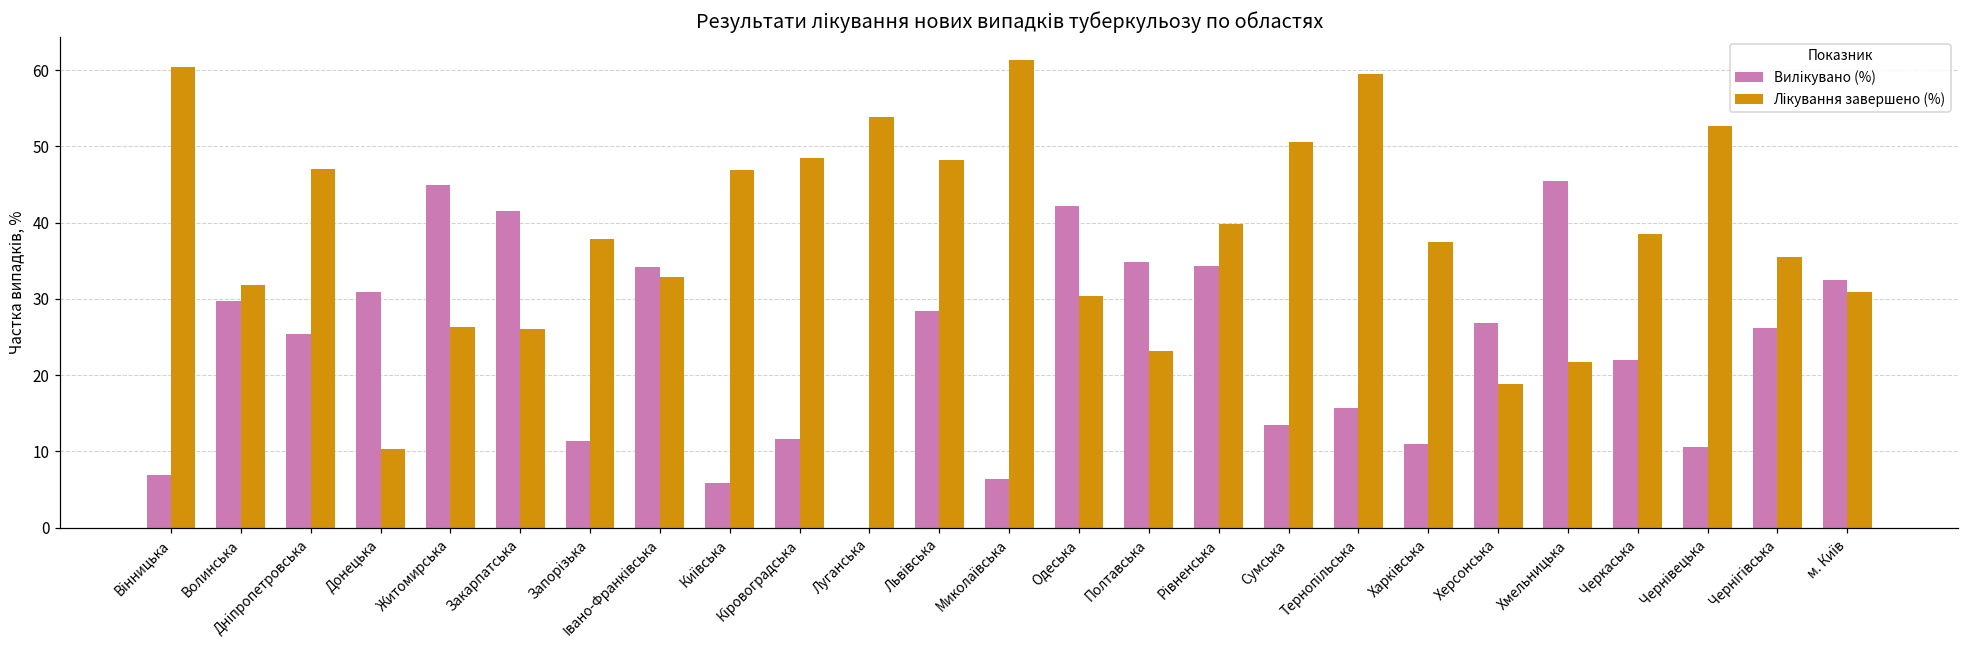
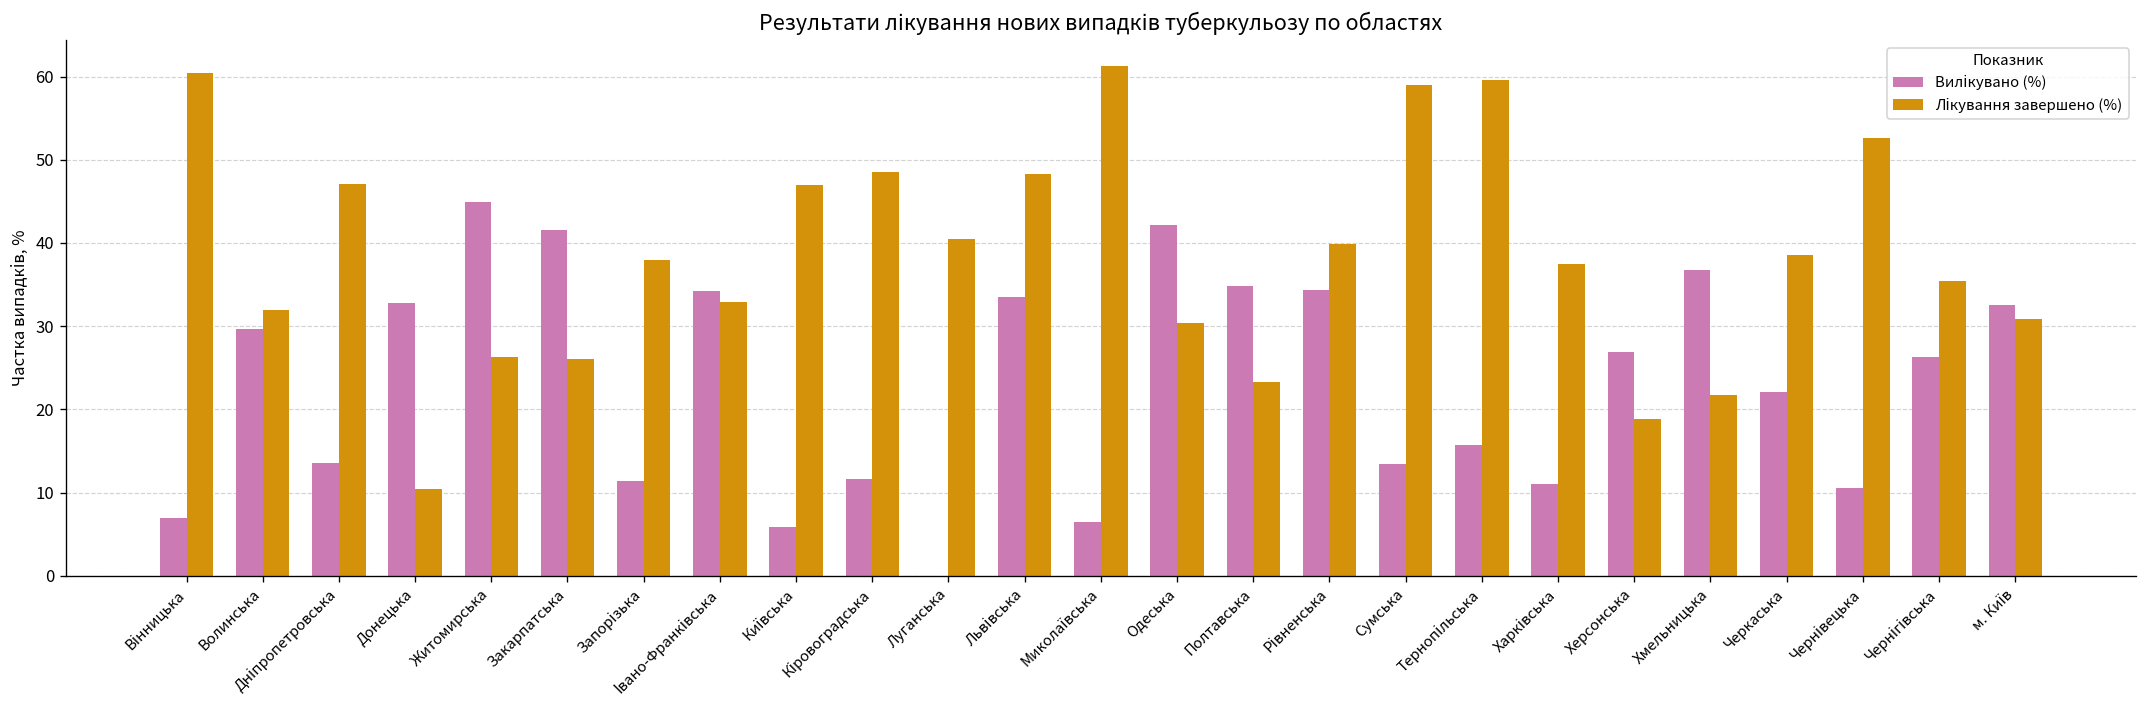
  {
    "Вилікувано (%)": {
      "Вінницька": 7,
      "Волинська": 30,
-     "Дніпропетровська": 25,
-     "Донецька": 31,
+     "Дніпропетровська": 14,
+     "Донецька": 33,
      "Житомирська": 45,
      "Закарпатська": 42,
      "Запорізька": 11,
      "Івано-Франківська": 34,
      "Київська": 6,
      "Кіровоградська": 12,
      "Луганська": 0,
-     "Львівська": 28,
+     "Львівська": 34,
      "Миколаївська": 6,
      "Одеська": 42,
      "Полтавська": 35,
      "Рівненська": 34,
      "Сумська": 13,
      "Тернопільська": 16,
      "Харківська": 11,
      "Херсонська": 27,
-     "Хмельницька": 46,
+     "Хмельницька": 37,
      "Черкаська": 22,
      "Чернівецька": 11,
      "Чернігівська": 26,
      "м. Київ": 32
    },
    "Лікування завершено (%)": {
      "Вінницька": 60,
      "Волинська": 32,
      "Дніпропетровська": 47,
      "Донецька": 10,
      "Житомирська": 26,
      "Закарпатська": 26,
      "Запорізька": 38,
      "Івано-Франківська": 33,
      "Київська": 47,
      "Кіровоградська": 48,
-     "Луганська": 54,
+     "Луганська": 40,
      "Львівська": 48,
      "Миколаївська": 61,
      "Одеська": 30,
      "Полтавська": 23,
      "Рівненська": 40,
-     "Сумська": 51,
+     "Сумська": 59,
      "Тернопільська": 60,
      "Харківська": 37,
      "Херсонська": 19,
      "Хмельницька": 22,
      "Черкаська": 39,
      "Чернівецька": 53,
      "Чернігівська": 35,
      "м. Київ": 31
    }
  }
